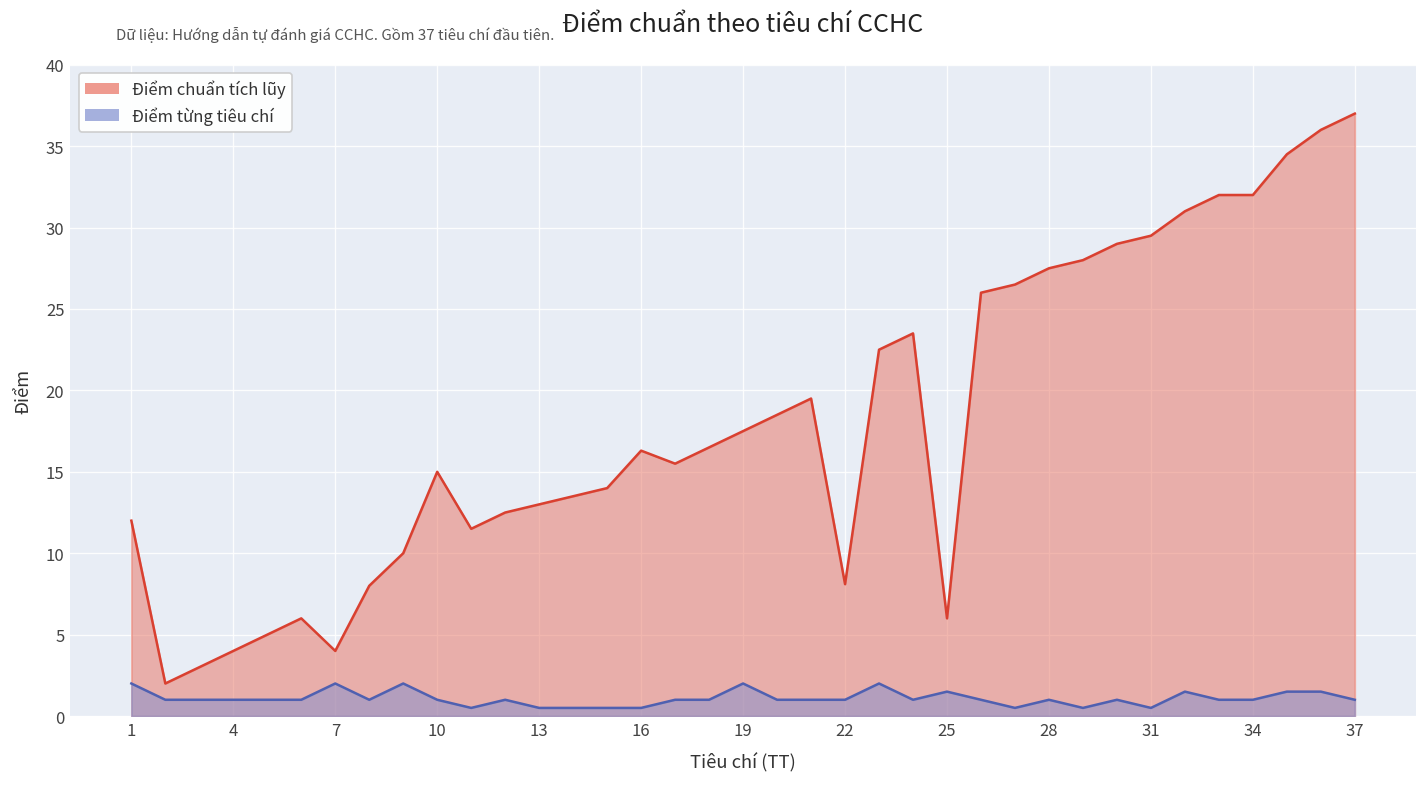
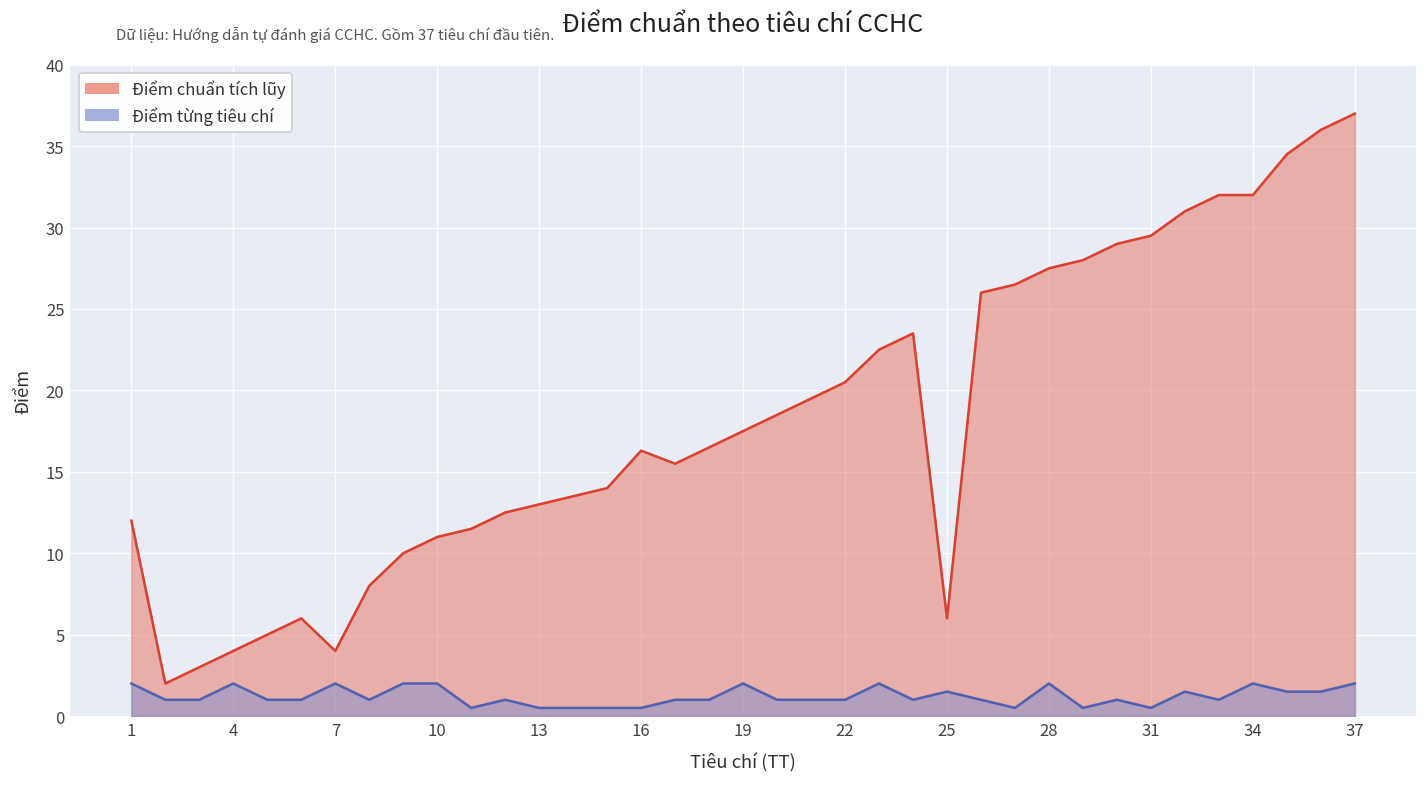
  {
    "Điểm chuẩn tích lũy": {
      "1": 12.0,
      "4": 4.0,
      "7": 4.0,
-     "10": 15,
+     "10": 11,
      "13": 13.0,
      "16": 16.3,
      "19": 17.5,
-     "22": 8.1,
+     "22": 20.5,
      "25": 6.0,
      "28": 27.5,
      "31": 29.5,
      "34": 32.0,
      "37": 37.0
    },
    "Điểm từng tiêu chí": {
      "1": 2,
-     "4": 1,
+     "4": 2,
      "7": 2,
-     "10": 1,
+     "10": 2,
      "13": 0.5,
      "16": 0.5,
      "19": 2,
      "22": 1,
      "25": 1.5,
-     "28": 1,
+     "28": 2,
      "31": 0.5,
-     "34": 1,
-     "37": 1
+     "34": 2,
+     "37": 2
    }
  }
